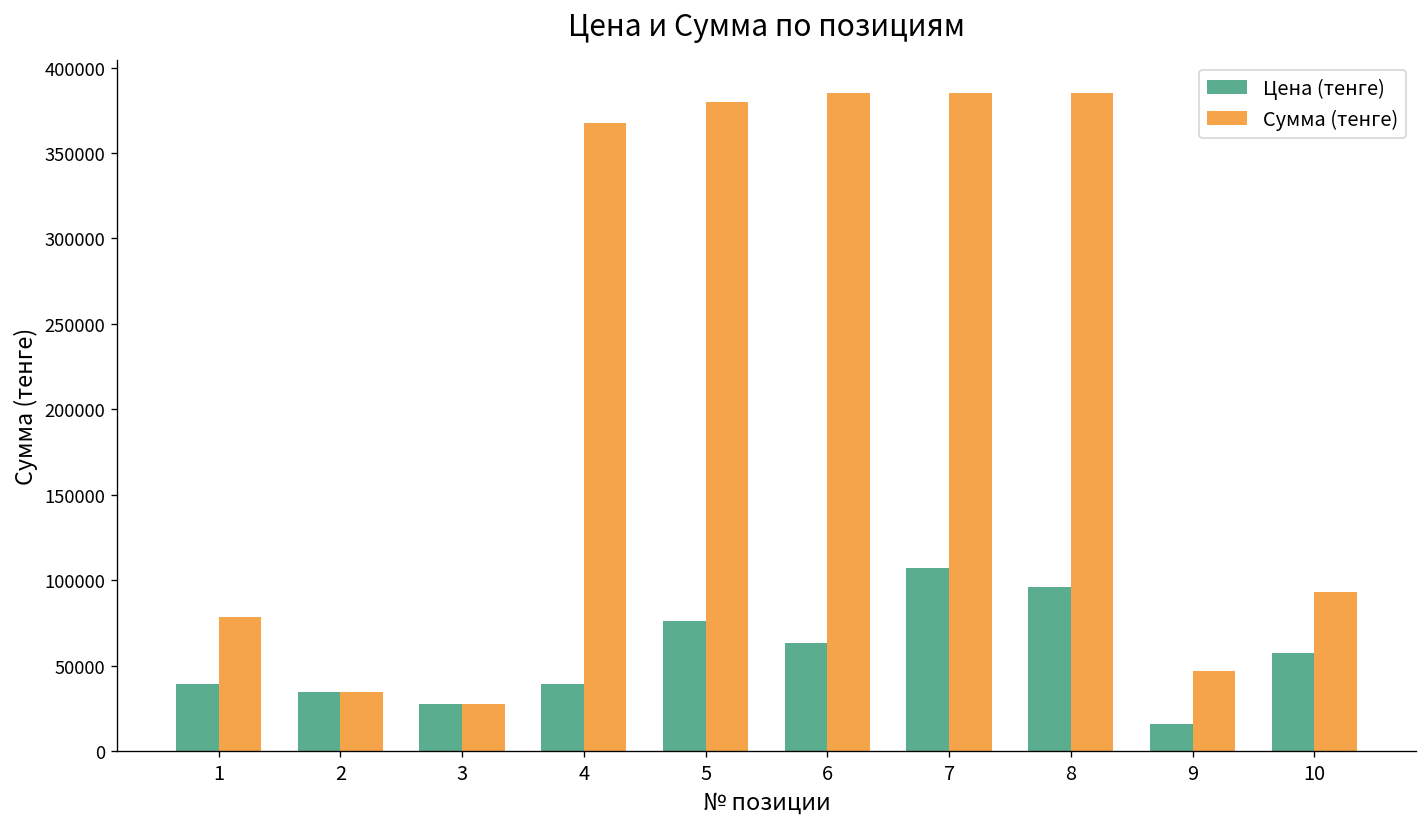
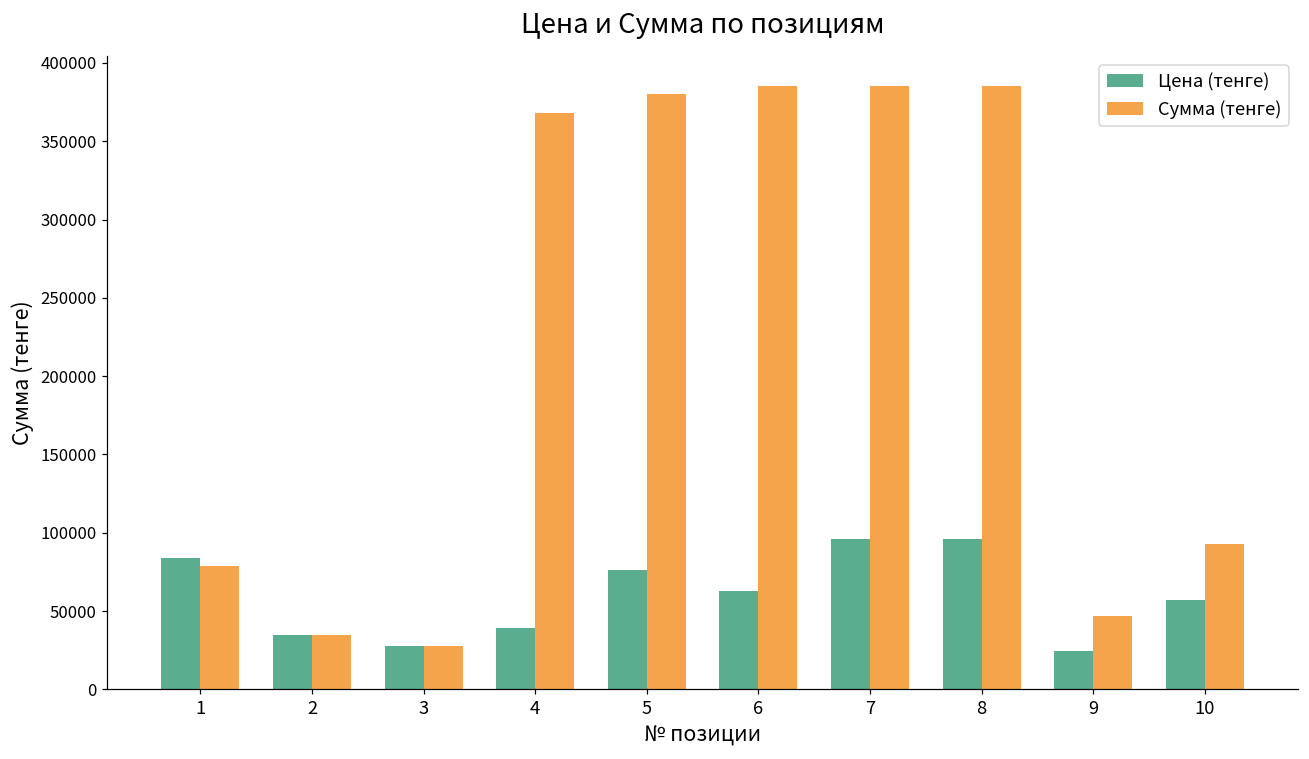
  {
    "Цена (тенге)": {
-     "1": 39000,
+     "1": 84000,
      "2": 35000,
      "3": 28000,
      "4": 39000,
      "5": 76000,
      "6": 63000,
-     "7": 107000,
+     "7": 96000,
      "8": 96000,
-     "9": 16000,
+     "9": 24000,
      "10": 57000
    },
    "Сумма (тенге)": {
      "1": 79000,
      "2": 35000,
      "3": 28000,
      "4": 368000,
      "5": 380000,
      "6": 385000,
      "7": 385000,
      "8": 385000,
      "9": 47000,
      "10": 93000
    }
  }
